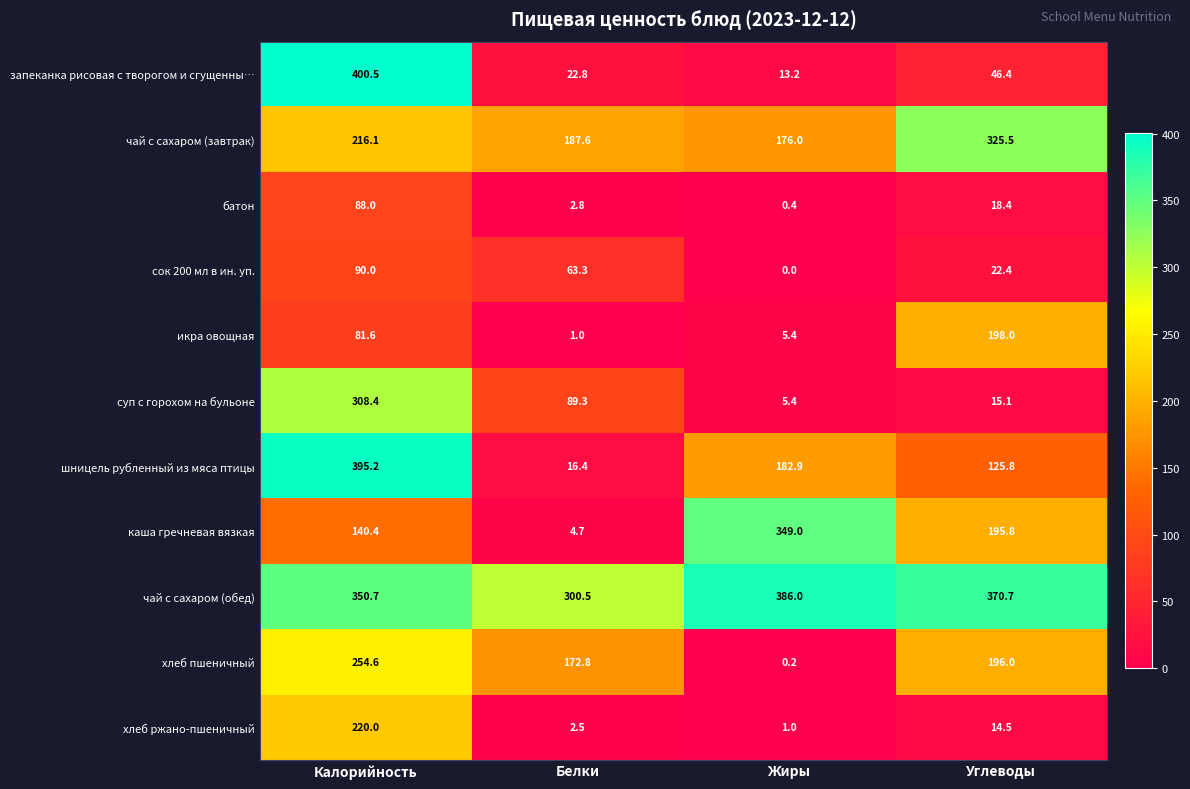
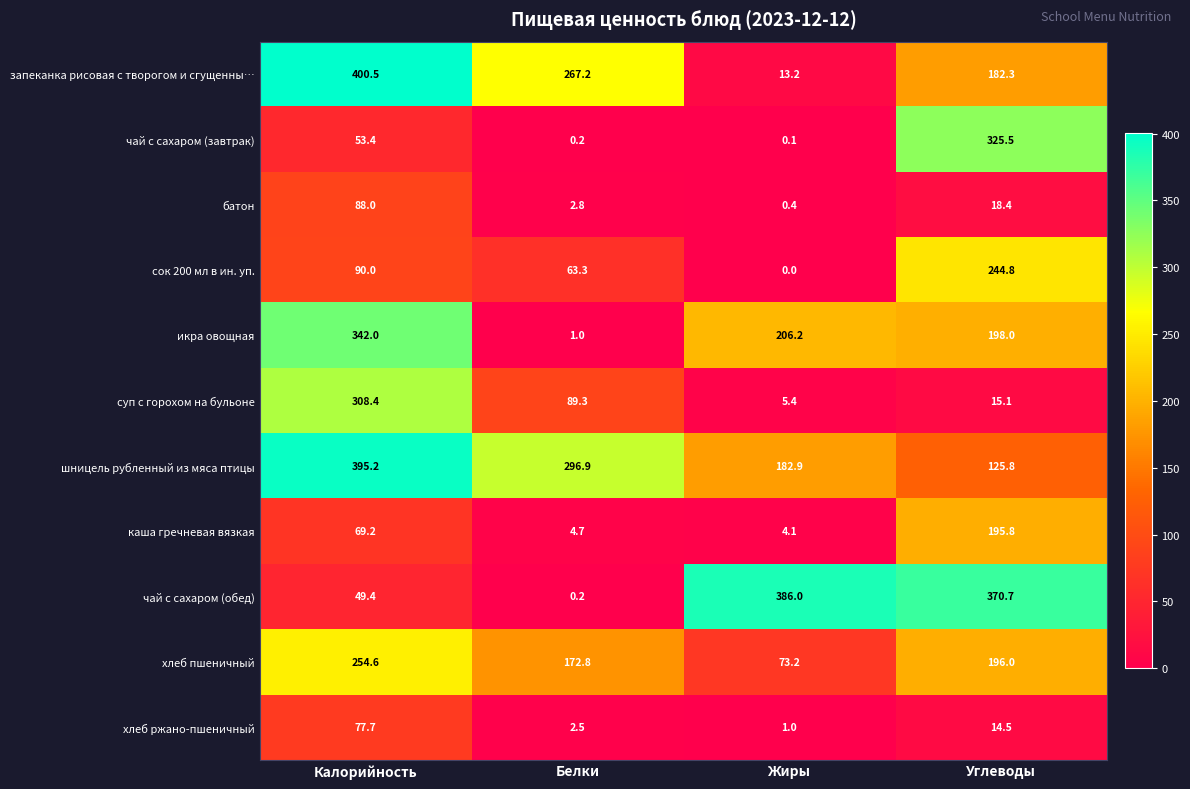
  {
    "запеканка рисовая с творогом и сгущенны…": {
      "Калорийность": 400.5,
-     "Белки": 22.8,
+     "Белки": 267.2,
      "Жиры": 13.2,
-     "Углеводы": 46.4
+     "Углеводы": 182.3
    },
    "чай с сахаром (завтрак)": {
-     "Калорийность": 216.1,
-     "Белки": 187.6,
-     "Жиры": 176.0,
+     "Калорийность": 53.4,
+     "Белки": 0.2,
+     "Жиры": 0.1,
      "Углеводы": 325.5
    },
    "батон": {
      "Калорийность": 88.0,
      "Белки": 2.8,
      "Жиры": 0.4,
      "Углеводы": 18.4
    },
    "сок 200 мл в ин. уп.": {
      "Калорийность": 90.0,
      "Белки": 63.3,
      "Жиры": 0.0,
-     "Углеводы": 22.4
+     "Углеводы": 244.8
    },
    "икра овощная": {
-     "Калорийность": 81.6,
+     "Калорийность": 342.0,
      "Белки": 1.0,
-     "Жиры": 5.4,
+     "Жиры": 206.2,
      "Углеводы": 198.0
    },
    "суп с горохом на бульоне": {
      "Калорийность": 308.4,
      "Белки": 89.3,
      "Жиры": 5.4,
      "Углеводы": 15.1
    },
    "шницель рубленный из мяса птицы": {
      "Калорийность": 395.2,
-     "Белки": 16.4,
+     "Белки": 296.9,
      "Жиры": 182.9,
      "Углеводы": 125.8
    },
    "каша гречневая вязкая": {
-     "Калорийность": 140.4,
+     "Калорийность": 69.2,
      "Белки": 4.7,
-     "Жиры": 349.0,
+     "Жиры": 4.1,
      "Углеводы": 195.8
    },
    "чай с сахаром (обед)": {
-     "Калорийность": 350.7,
-     "Белки": 300.5,
+     "Калорийность": 49.4,
+     "Белки": 0.2,
      "Жиры": 386.0,
      "Углеводы": 370.7
    },
    "хлеб пшеничный": {
      "Калорийность": 254.6,
      "Белки": 172.8,
-     "Жиры": 0.2,
+     "Жиры": 73.2,
      "Углеводы": 196.0
    },
    "хлеб ржано-пшеничный": {
-     "Калорийность": 220.0,
+     "Калорийность": 77.7,
      "Белки": 2.5,
      "Жиры": 1.0,
      "Углеводы": 14.5
    }
  }
